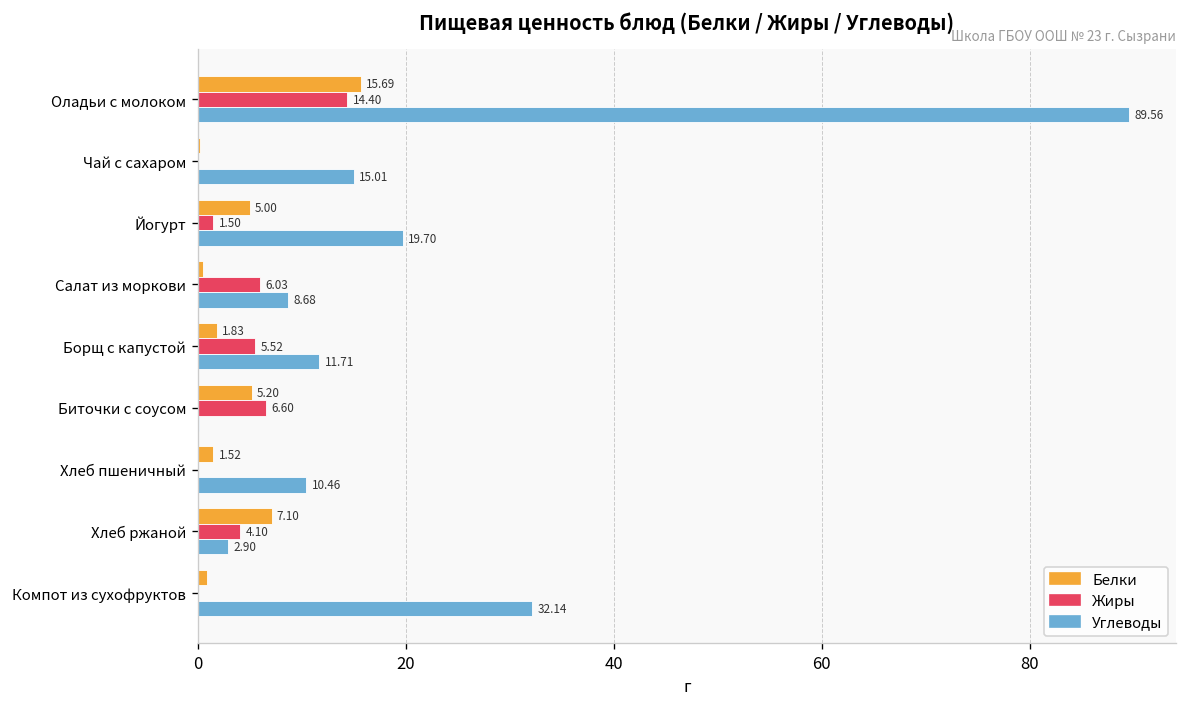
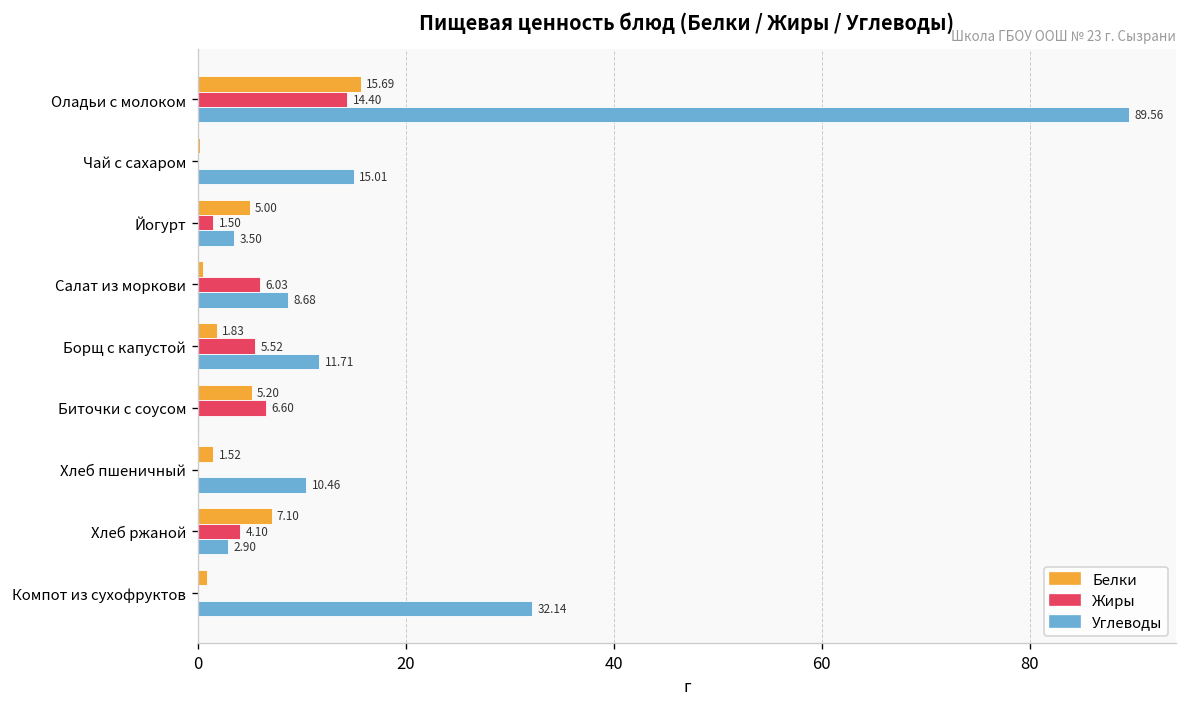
  {
    "Белки": {
      "Оладьи с молоком": 15.69,
      "Йогурт": 5.00,
      "Борщ с капустой": 1.83,
      "Биточки с соусом": 5.20,
      "Хлеб пшеничный": 1.52,
      "Хлеб ржаной": 7.10
    },
    "Жиры": {
      "Оладьи с молоком": 14.40,
      "Йогурт": 1.50,
      "Салат из моркови": 6.03,
      "Борщ с капустой": 5.52,
      "Биточки с соусом": 6.60,
      "Хлеб ржаной": 4.10
    },
    "Углеводы": {
      "Оладьи с молоком": 89.56,
      "Чай с сахаром": 15.01,
-     "Йогурт": 19.70,
+     "Йогурт": 3.50,
      "Салат из моркови": 8.68,
      "Борщ с капустой": 11.71,
      "Хлеб пшеничный": 10.46,
      "Хлеб ржаной": 2.90,
      "Компот из сухофруктов": 32.14
    }
  }
